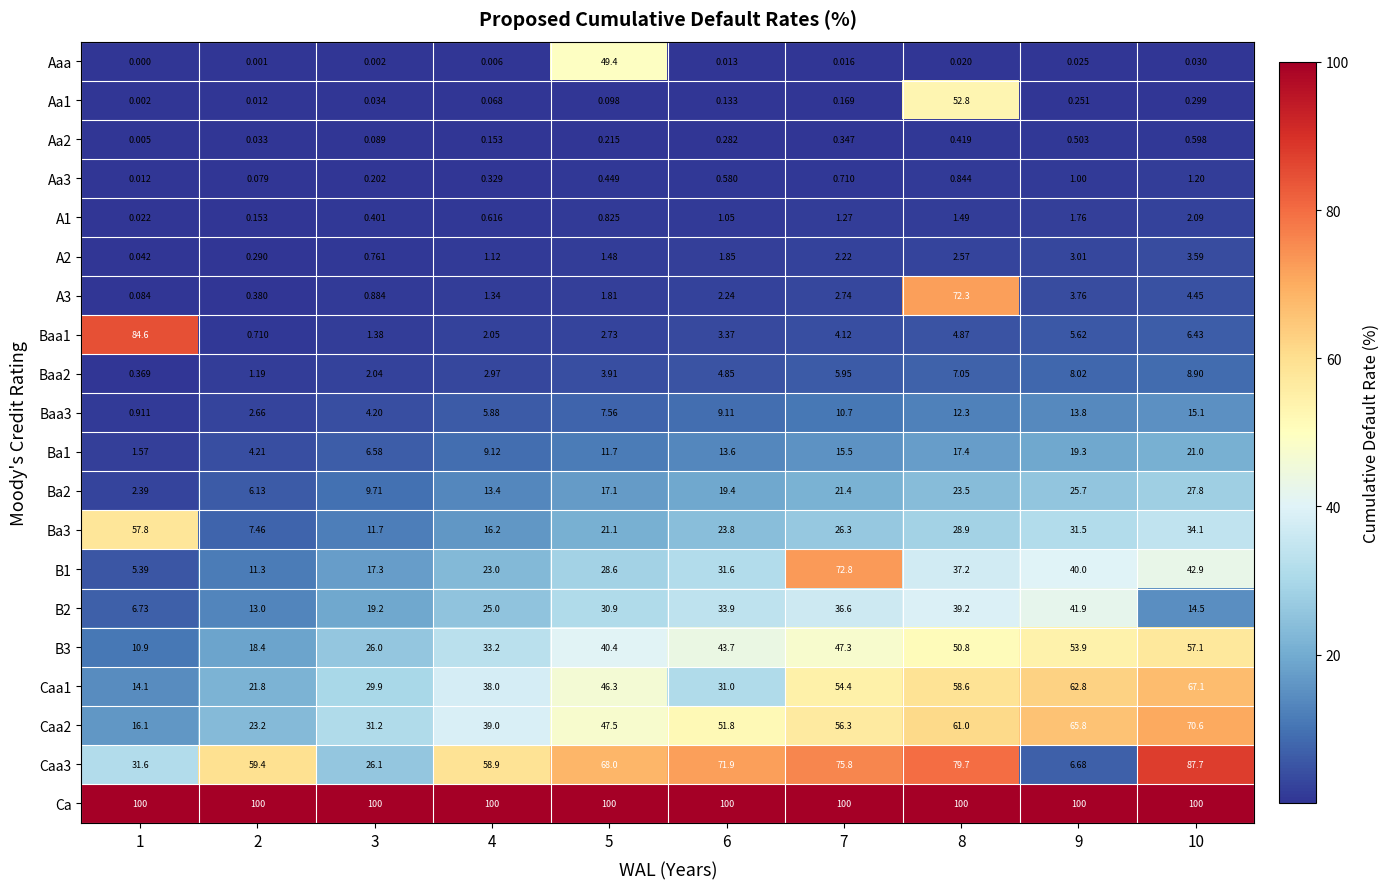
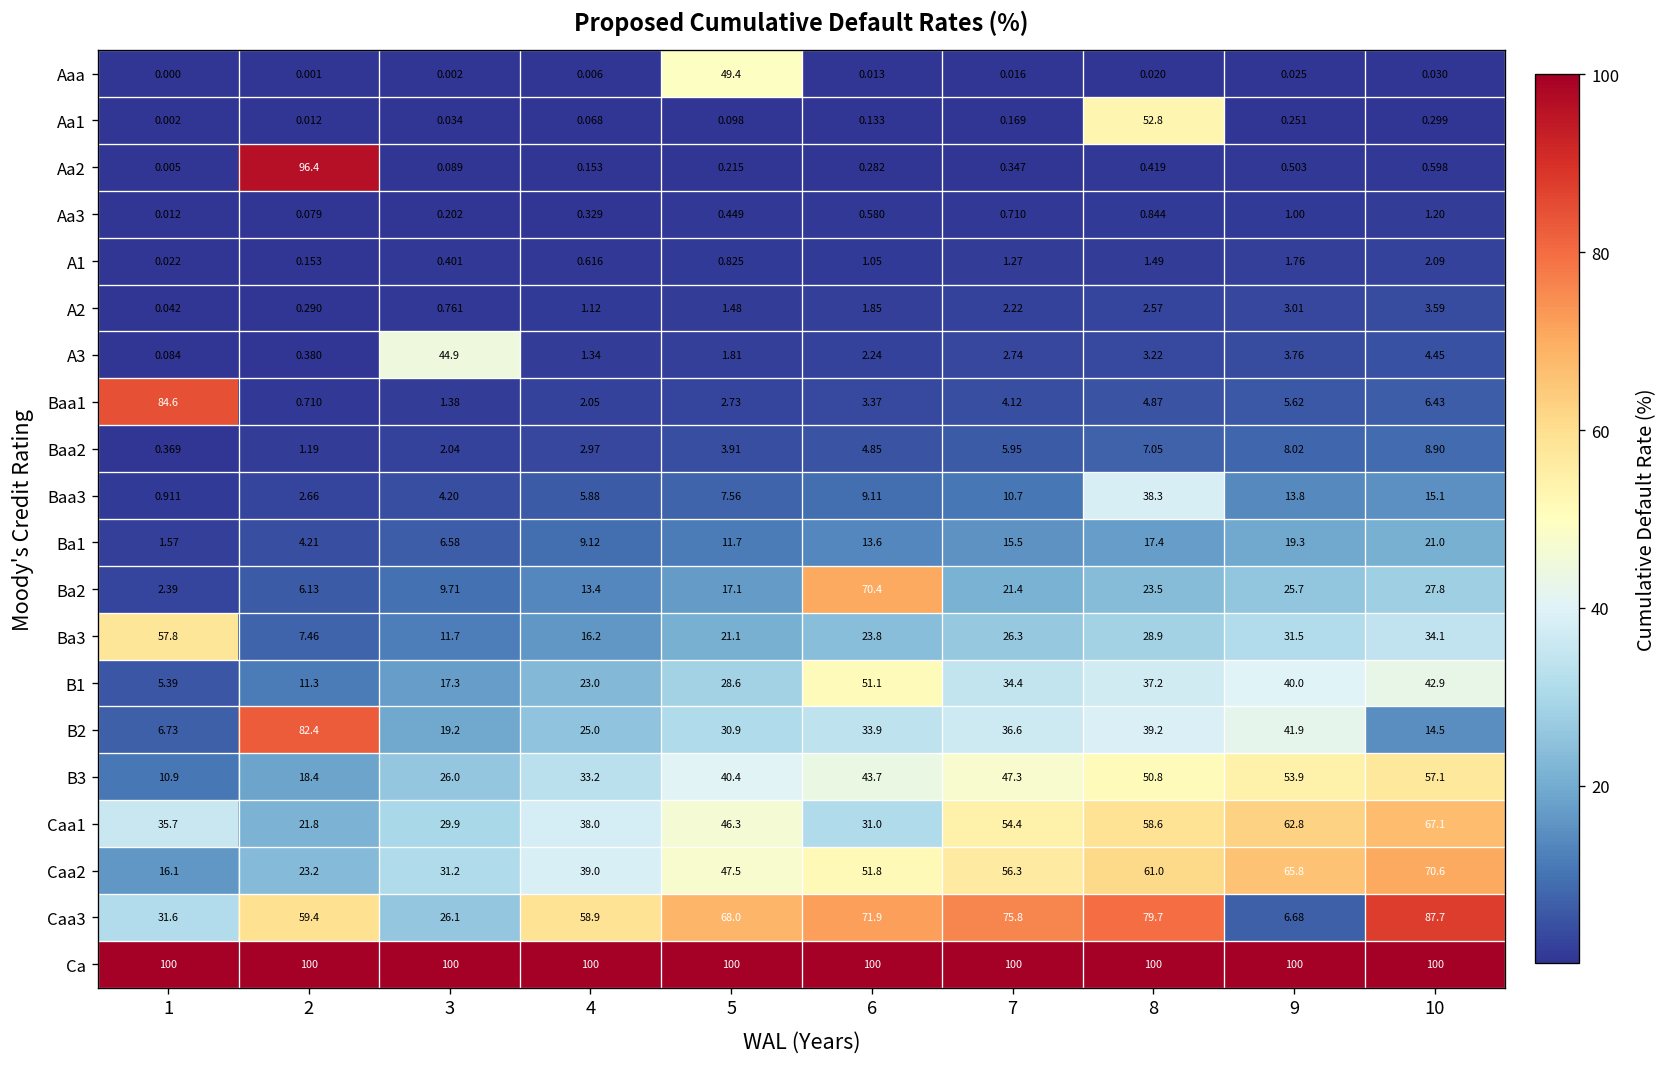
  {
    "Aaa": {
      "1": 0.000,
      "2": 0.001,
      "3": 0.002,
      "4": 0.006,
      "5": 49.4,
      "6": 0.013,
      "7": 0.016,
      "8": 0.020,
      "9": 0.025,
      "10": 0.030
    },
    "Aa1": {
      "1": 0.002,
      "2": 0.012,
      "3": 0.034,
      "4": 0.068,
      "5": 0.098,
      "6": 0.133,
      "7": 0.169,
      "8": 52.8,
      "9": 0.251,
      "10": 0.299
    },
    "Aa2": {
      "1": 0.005,
-     "2": 0.033,
+     "2": 96.4,
      "3": 0.089,
      "4": 0.153,
      "5": 0.215,
      "6": 0.282,
      "7": 0.347,
      "8": 0.419,
      "9": 0.503,
      "10": 0.598
    },
    "Aa3": {
      "1": 0.012,
      "2": 0.079,
      "3": 0.202,
      "4": 0.329,
      "5": 0.449,
      "6": 0.580,
      "7": 0.710,
      "8": 0.844,
      "9": 1.00,
      "10": 1.20
    },
    "A1": {
      "1": 0.022,
      "2": 0.153,
      "3": 0.401,
      "4": 0.616,
      "5": 0.825,
      "6": 1.05,
      "7": 1.27,
      "8": 1.49,
      "9": 1.76,
      "10": 2.09
    },
    "A2": {
      "1": 0.042,
      "2": 0.290,
      "3": 0.761,
      "4": 1.12,
      "5": 1.48,
      "6": 1.85,
      "7": 2.22,
      "8": 2.57,
      "9": 3.01,
      "10": 3.59
    },
    "A3": {
      "1": 0.084,
      "2": 0.380,
-     "3": 0.884,
+     "3": 44.9,
      "4": 1.34,
      "5": 1.81,
      "6": 2.24,
      "7": 2.74,
-     "8": 72.3,
+     "8": 3.22,
      "9": 3.76,
      "10": 4.45
    },
    "Baa1": {
      "1": 84.6,
      "2": 0.710,
      "3": 1.38,
      "4": 2.05,
      "5": 2.73,
      "6": 3.37,
      "7": 4.12,
      "8": 4.87,
      "9": 5.62,
      "10": 6.43
    },
    "Baa2": {
      "1": 0.369,
      "2": 1.19,
      "3": 2.04,
      "4": 2.97,
      "5": 3.91,
      "6": 4.85,
      "7": 5.95,
      "8": 7.05,
      "9": 8.02,
      "10": 8.90
    },
    "Baa3": {
      "1": 0.911,
      "2": 2.66,
      "3": 4.20,
      "4": 5.88,
      "5": 7.56,
      "6": 9.11,
      "7": 10.7,
-     "8": 12.3,
+     "8": 38.3,
      "9": 13.8,
      "10": 15.1
    },
    "Ba1": {
      "1": 1.57,
      "2": 4.21,
      "3": 6.58,
      "4": 9.12,
      "5": 11.7,
      "6": 13.6,
      "7": 15.5,
      "8": 17.4,
      "9": 19.3,
      "10": 21.0
    },
    "Ba2": {
      "1": 2.39,
      "2": 6.13,
      "3": 9.71,
      "4": 13.4,
      "5": 17.1,
-     "6": 19.4,
+     "6": 70.4,
      "7": 21.4,
      "8": 23.5,
      "9": 25.7,
      "10": 27.8
    },
    "Ba3": {
      "1": 57.8,
      "2": 7.46,
      "3": 11.7,
      "4": 16.2,
      "5": 21.1,
      "6": 23.8,
      "7": 26.3,
      "8": 28.9,
      "9": 31.5,
      "10": 34.1
    },
    "B1": {
      "1": 5.39,
      "2": 11.3,
      "3": 17.3,
      "4": 23.0,
      "5": 28.6,
-     "6": 31.6,
-     "7": 72.8,
+     "6": 51.1,
+     "7": 34.4,
      "8": 37.2,
      "9": 40.0,
      "10": 42.9
    },
    "B2": {
      "1": 6.73,
-     "2": 13.0,
+     "2": 82.4,
      "3": 19.2,
      "4": 25.0,
      "5": 30.9,
      "6": 33.9,
      "7": 36.6,
      "8": 39.2,
      "9": 41.9,
      "10": 14.5
    },
    "B3": {
      "1": 10.9,
      "2": 18.4,
      "3": 26.0,
      "4": 33.2,
      "5": 40.4,
      "6": 43.7,
      "7": 47.3,
      "8": 50.8,
      "9": 53.9,
      "10": 57.1
    },
    "Caa1": {
-     "1": 14.1,
+     "1": 35.7,
      "2": 21.8,
      "3": 29.9,
      "4": 38.0,
      "5": 46.3,
      "6": 31.0,
      "7": 54.4,
      "8": 58.6,
      "9": 62.8,
      "10": 67.1
    },
    "Caa2": {
      "1": 16.1,
      "2": 23.2,
      "3": 31.2,
      "4": 39.0,
      "5": 47.5,
      "6": 51.8,
      "7": 56.3,
      "8": 61.0,
      "9": 65.8,
      "10": 70.6
    },
    "Caa3": {
      "1": 31.6,
      "2": 59.4,
      "3": 26.1,
      "4": 58.9,
      "5": 68.0,
      "6": 71.9,
      "7": 75.8,
      "8": 79.7,
      "9": 6.68,
      "10": 87.7
    },
    "Ca": {
      "1": 100,
      "2": 100,
      "3": 100,
      "4": 100,
      "5": 100,
      "6": 100,
      "7": 100,
      "8": 100,
      "9": 100,
      "10": 100
    }
  }
